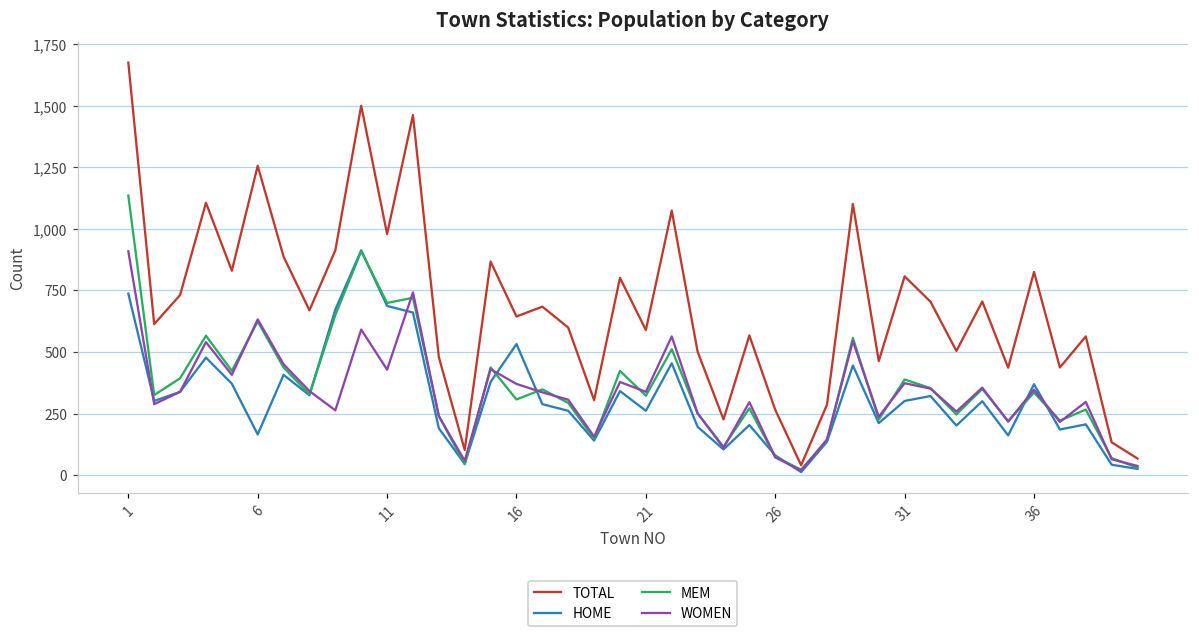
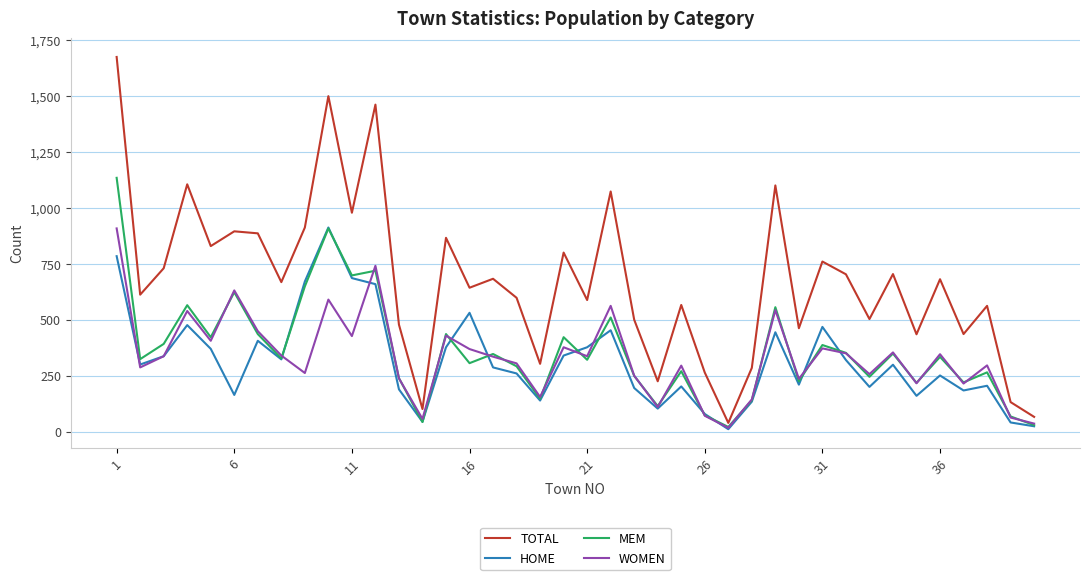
  {
    "TOTAL": {
      "1": "1,680",
-     "6": "1,260",
+     "6": "900",
      "11": "980",
      "16": "640",
      "21": "590",
      "26": "270",
-     "31": "810",
-     "36": "830"
+     "31": "760",
+     "36": "680"
    },
    "HOME": {
-     "1": "740",
+     "1": "790",
      "6": "170",
      "11": "690",
      "16": "530",
-     "21": "260",
-     "31": "300",
-     "36": "370"
+     "21": "380",
+     "31": "470",
+     "36": "250"
    },
    "MEM": {
      "1": "1,140",
      "11": "700",
      "16": "310",
      "21": "320",
      "31": "390",
      "36": "340"
    },
    "WOMEN": {
      "1": "910",
      "11": "430",
      "16": "370",
      "21": "340",
      "31": "370",
      "36": "350"
    }
  }
